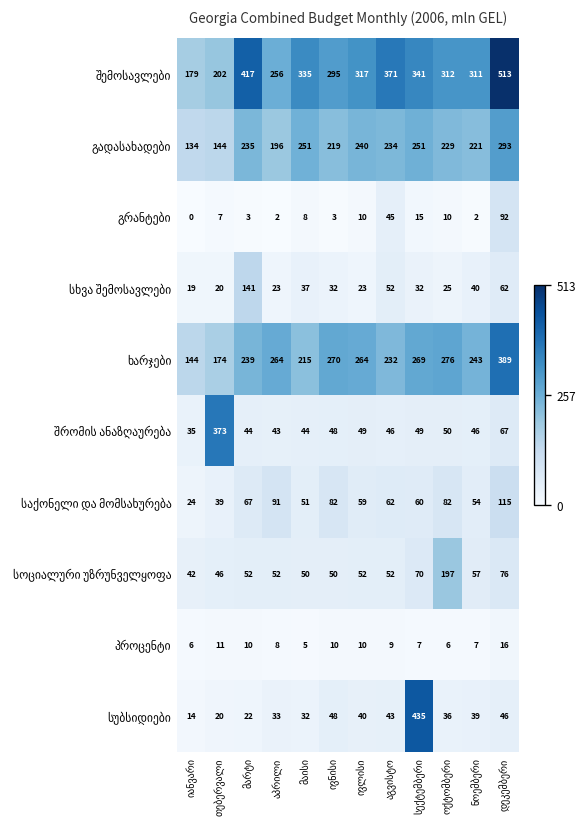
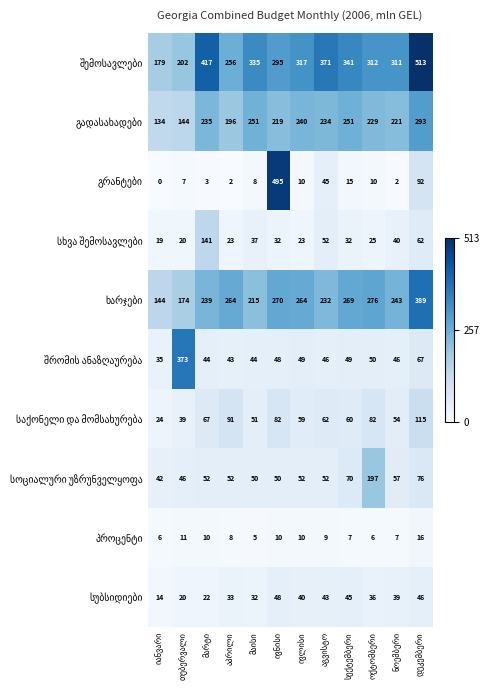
  {
    "შემოსავლები": {
      "იანვარი": 179,
      "თებერვალი": 202,
      "მარტი": 417,
      "აპრილი": 256,
      "მაისი": 335,
      "ივნისი": 295,
      "ივლისი": 317,
      "აგვისტო": 371,
      "სექტემბერი": 341,
      "ოქტომბერი": 312,
      "ნოემბერი": 311,
      "დეკემბერი": 513
    },
    "გადასახადები": {
      "იანვარი": 134,
      "თებერვალი": 144,
      "მარტი": 235,
      "აპრილი": 196,
      "მაისი": 251,
      "ივნისი": 219,
      "ივლისი": 240,
      "აგვისტო": 234,
      "სექტემბერი": 251,
      "ოქტომბერი": 229,
      "ნოემბერი": 221,
      "დეკემბერი": 293
    },
    "გრანტები": {
      "იანვარი": 0,
      "თებერვალი": 7,
      "მარტი": 3,
      "აპრილი": 2,
      "მაისი": 8,
-     "ივნისი": 3,
+     "ივნისი": 495,
      "ივლისი": 10,
      "აგვისტო": 45,
      "სექტემბერი": 15,
      "ოქტომბერი": 10,
      "ნოემბერი": 2,
      "დეკემბერი": 92
    },
    "სხვა შემოსავლები": {
      "იანვარი": 19,
      "თებერვალი": 20,
      "მარტი": 141,
      "აპრილი": 23,
      "მაისი": 37,
      "ივნისი": 32,
      "ივლისი": 23,
      "აგვისტო": 52,
      "სექტემბერი": 32,
      "ოქტომბერი": 25,
      "ნოემბერი": 40,
      "დეკემბერი": 62
    },
    "ხარჯები": {
      "იანვარი": 144,
      "თებერვალი": 174,
      "მარტი": 239,
      "აპრილი": 264,
      "მაისი": 215,
      "ივნისი": 270,
      "ივლისი": 264,
      "აგვისტო": 232,
      "სექტემბერი": 269,
      "ოქტომბერი": 276,
      "ნოემბერი": 243,
      "დეკემბერი": 389
    },
    "შრომის ანაზღაურება": {
      "იანვარი": 35,
      "თებერვალი": 373,
      "მარტი": 44,
      "აპრილი": 43,
      "მაისი": 44,
      "ივნისი": 48,
      "ივლისი": 49,
      "აგვისტო": 46,
      "სექტემბერი": 49,
      "ოქტომბერი": 50,
      "ნოემბერი": 46,
      "დეკემბერი": 67
    },
    "საქონელი და მომსახურება": {
      "იანვარი": 24,
      "თებერვალი": 39,
      "მარტი": 67,
      "აპრილი": 91,
      "მაისი": 51,
      "ივნისი": 82,
      "ივლისი": 59,
      "აგვისტო": 62,
      "სექტემბერი": 60,
      "ოქტომბერი": 82,
      "ნოემბერი": 54,
      "დეკემბერი": 115
    },
    "სოციალური უზრუნველყოფა": {
      "იანვარი": 42,
      "თებერვალი": 46,
      "მარტი": 52,
      "აპრილი": 52,
      "მაისი": 50,
      "ივნისი": 50,
      "ივლისი": 52,
      "აგვისტო": 52,
      "სექტემბერი": 70,
      "ოქტომბერი": 197,
      "ნოემბერი": 57,
      "დეკემბერი": 76
    },
    "პროცენტი": {
      "იანვარი": 6,
      "თებერვალი": 11,
      "მარტი": 10,
      "აპრილი": 8,
      "მაისი": 5,
      "ივნისი": 10,
      "ივლისი": 10,
      "აგვისტო": 9,
      "სექტემბერი": 7,
      "ოქტომბერი": 6,
      "ნოემბერი": 7,
      "დეკემბერი": 16
    },
    "სუბსიდიები": {
      "იანვარი": 14,
      "თებერვალი": 20,
      "მარტი": 22,
      "აპრილი": 33,
      "მაისი": 32,
      "ივნისი": 48,
      "ივლისი": 40,
      "აგვისტო": 43,
-     "სექტემბერი": 435,
+     "სექტემბერი": 45,
      "ოქტომბერი": 36,
      "ნოემბერი": 39,
      "დეკემბერი": 46
    }
  }
